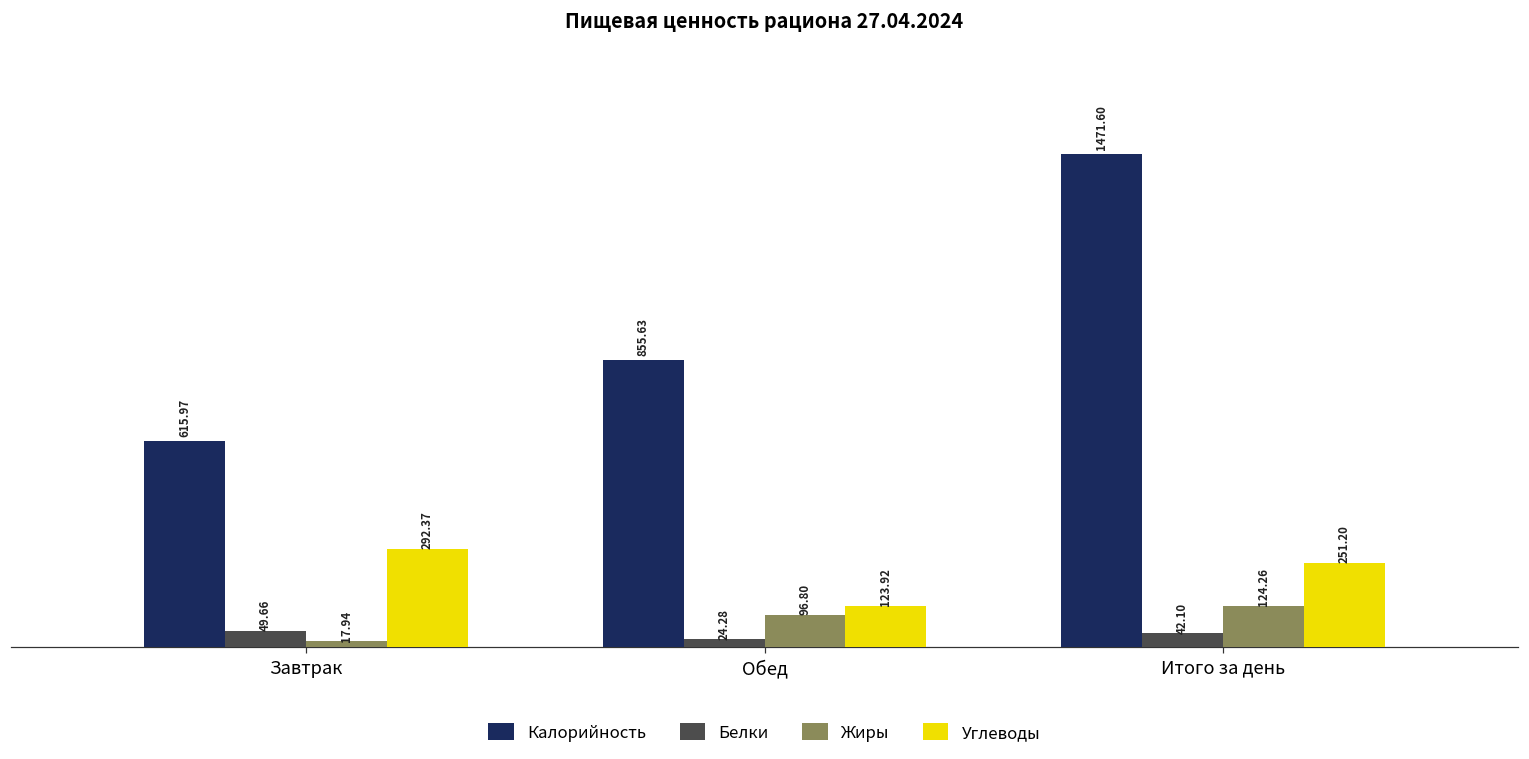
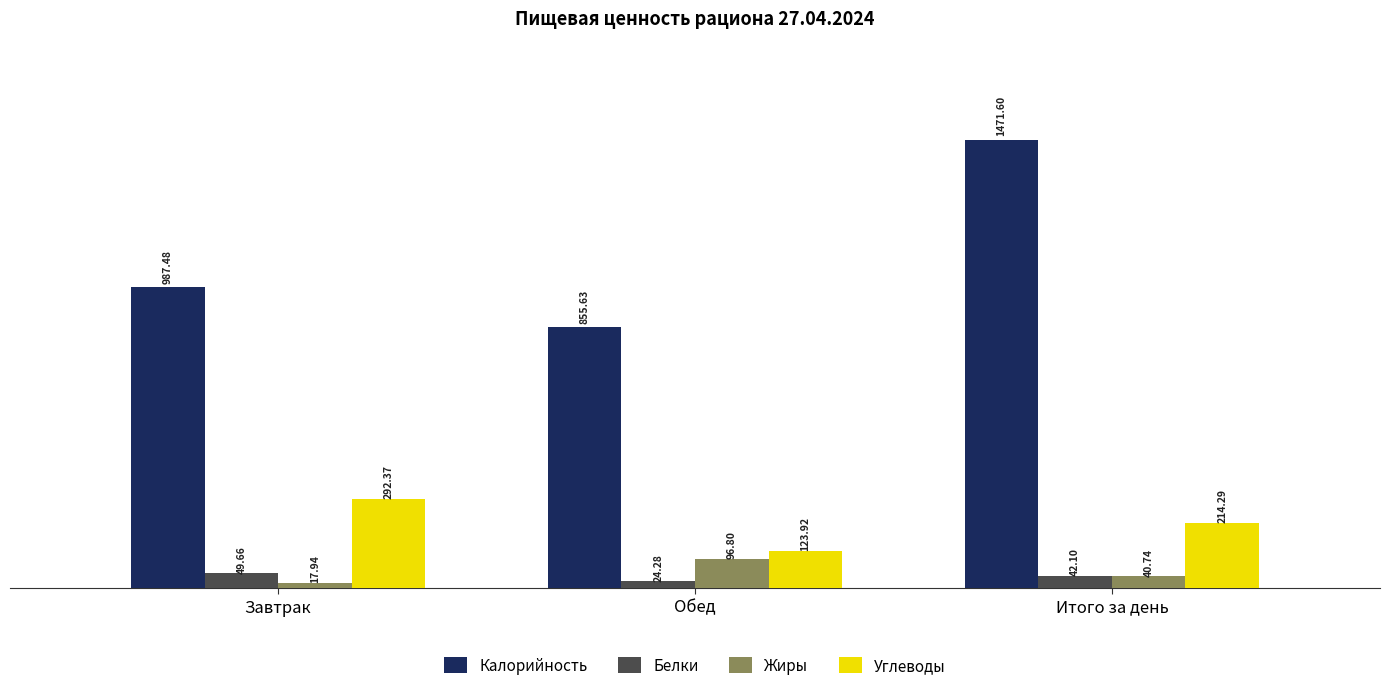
  {
    "Калорийность": {
-     "Завтрак": 615.97,
+     "Завтрак": 987.48,
      "Обед": 855.63,
      "Итого за день": 1471.60
    },
    "Белки": {
      "Завтрак": 49.66,
      "Обед": 24.28,
      "Итого за день": 42.10
    },
    "Жиры": {
      "Завтрак": 17.94,
      "Обед": 96.80,
-     "Итого за день": 124.26
+     "Итого за день": 40.74
    },
    "Углеводы": {
      "Завтрак": 292.37,
      "Обед": 123.92,
-     "Итого за день": 251.20
+     "Итого за день": 214.29
    }
  }
